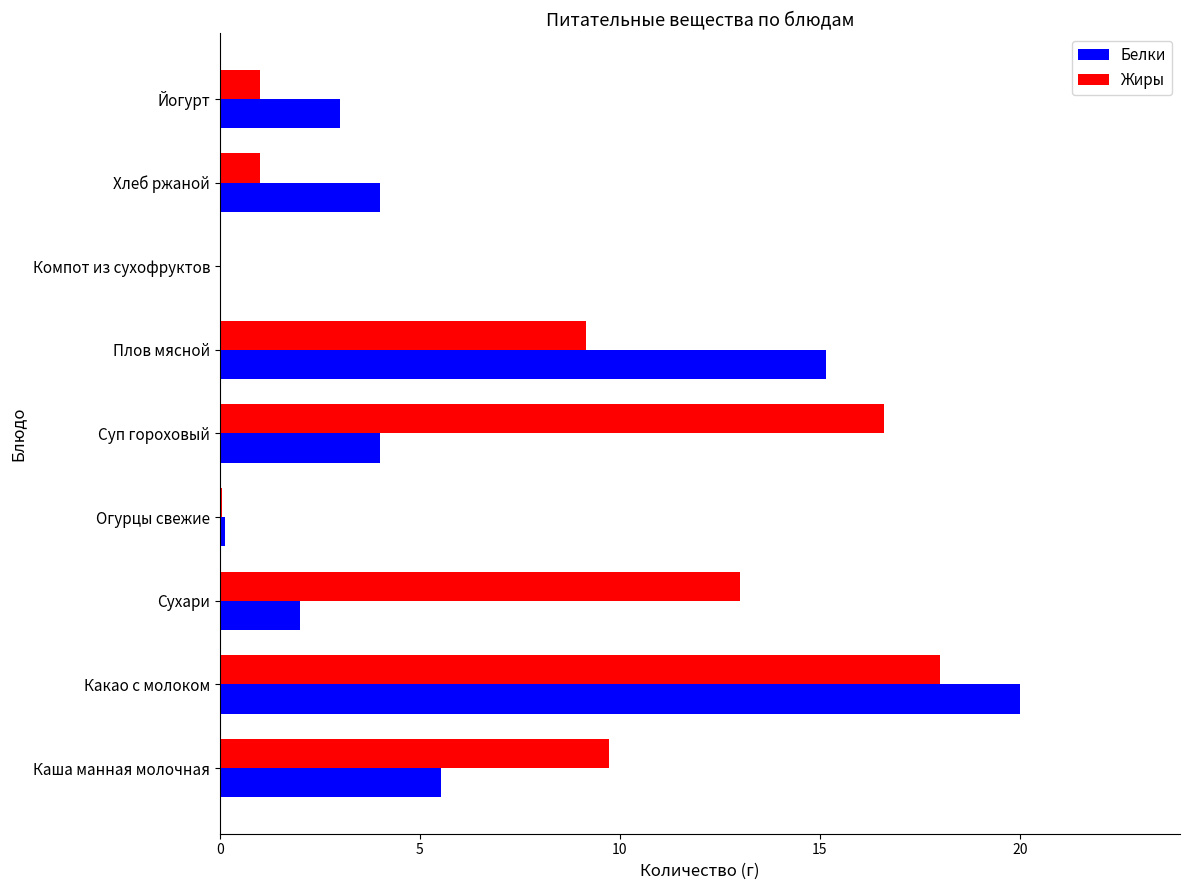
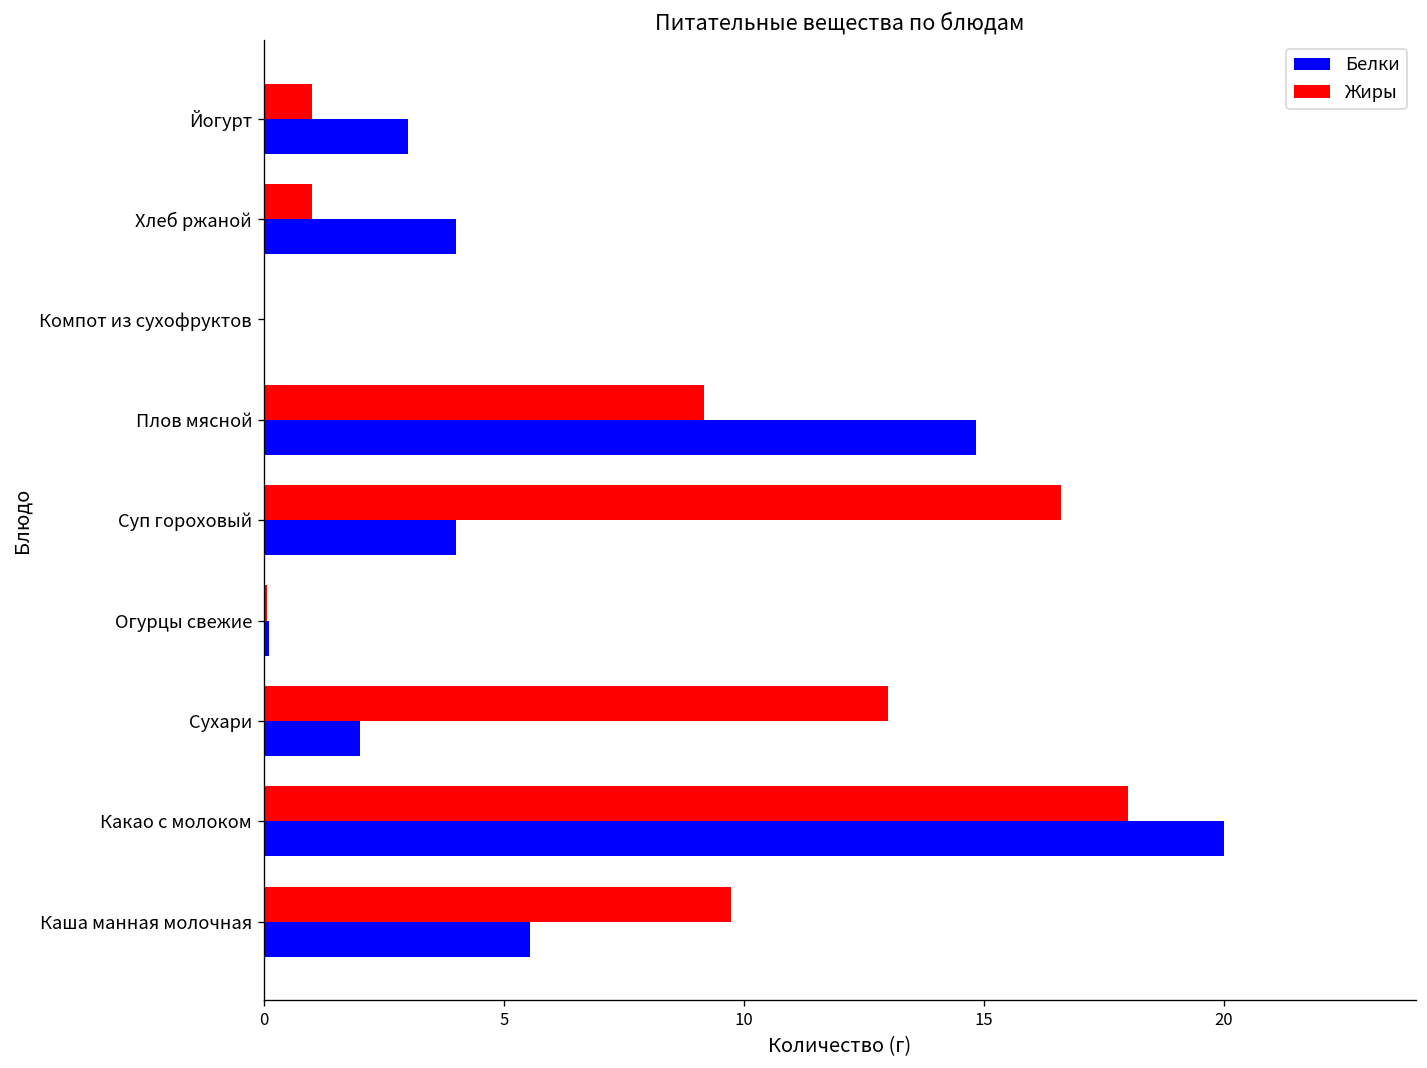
  {
    "Белки": {
      "Йогурт": 3.0,
      "Хлеб ржаной": 4.0,
      "Компот из сухофруктов": 0.0,
-     "Плов мясной": 15.2,
+     "Плов мясной": 14.8,
      "Суп гороховый": 4.0,
      "Огурцы свежие": 0.1,
      "Сухари": 2.0,
      "Какао с молоком": 20.0,
      "Каша манная молочная": 5.5
    },
    "Жиры": {
      "Йогурт": 1.0,
      "Хлеб ржаной": 1.0,
      "Компот из сухофруктов": 0.0,
      "Плов мясной": 9.2,
      "Суп гороховый": 16.6,
      "Сухари": 13.0,
      "Какао с молоком": 18.0,
      "Каша манная молочная": 9.7
    }
  }
